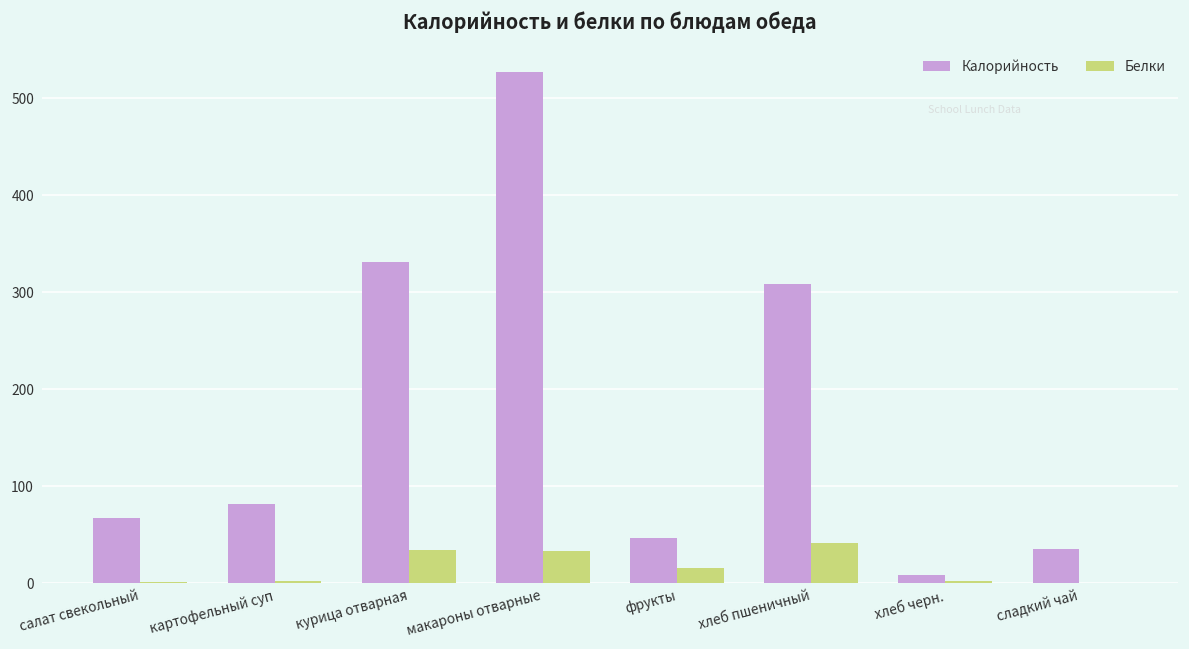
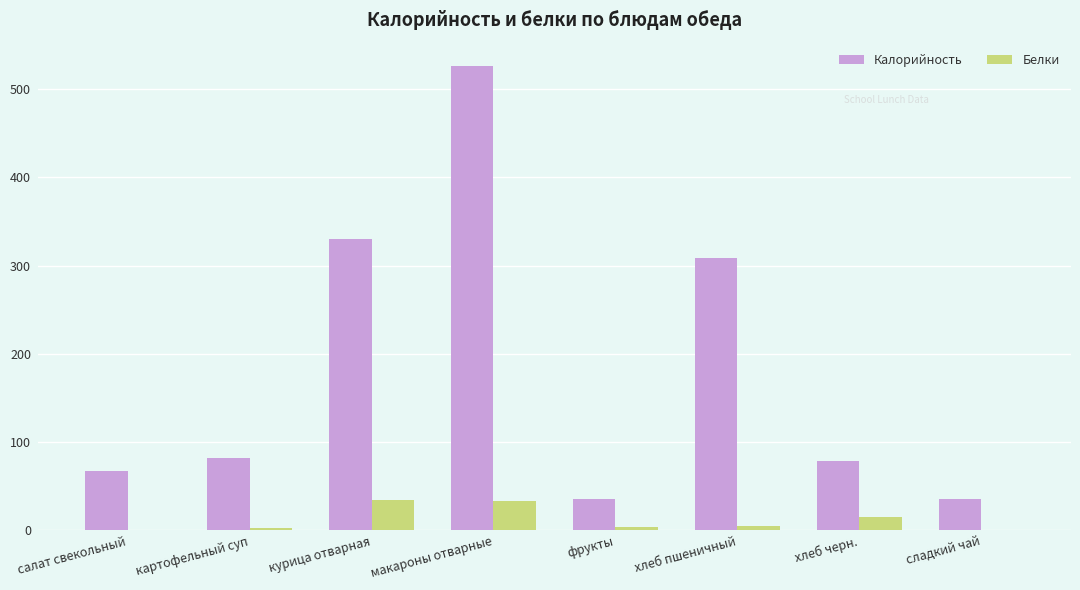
  {
    "Калорийность": {
      "салат свекольный": 70,
      "картофельный суп": 80,
      "курица отварная": 330,
      "макароны отварные": 530,
-     "фрукты": 50,
+     "фрукты": 40,
      "хлеб пшеничный": 310,
-     "хлеб черн.": 10,
+     "хлеб черн.": 80,
      "сладкий чай": 40
    },
    "Белки": {
      "курица отварная": 30,
      "макароны отварные": 30,
-     "фрукты": 20,
-     "хлеб пшеничный": 40,
-     "хлеб черн.": 0
+     "фрукты": 0,
+     "хлеб пшеничный": 0,
+     "хлеб черн.": 20
    }
  }
